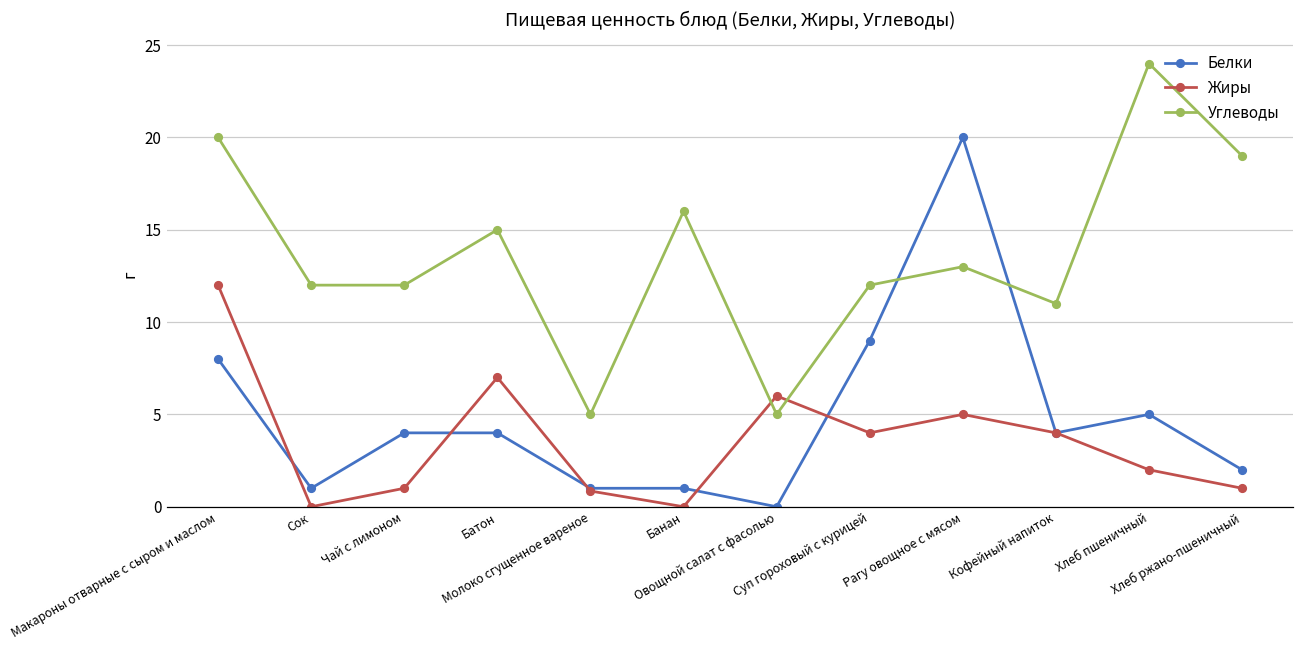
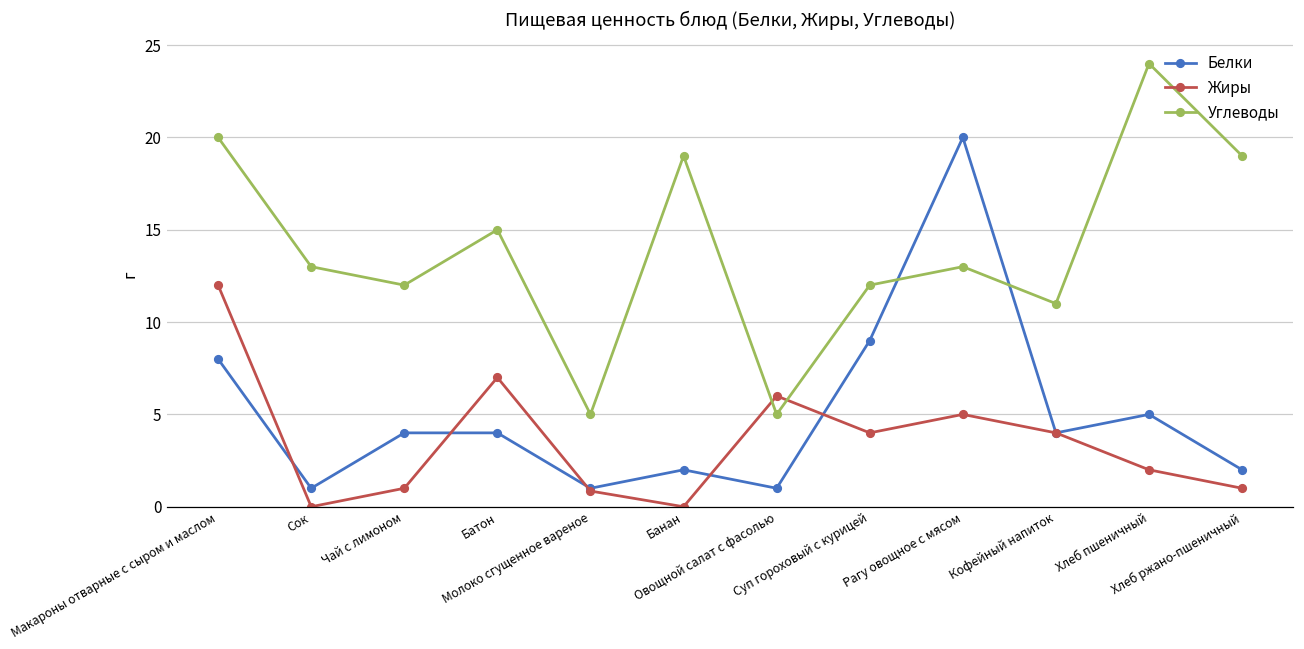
  {
    "Белки": {
      "Макароны отварные с сыром и маслом": 8,
      "Сок": 1,
      "Чай с лимоном": 4,
      "Батон": 4,
-     "Банан": 1,
-     "Овощной салат с фасолью": 0,
+     "Банан": 2,
+     "Овощной салат с фасолью": 1,
      "Суп гороховый с курицей": 9,
      "Рагу овощное с мясом": 20,
      "Хлеб пшеничный": 5,
      "Хлеб ржано-пшеничный": 2
    },
    "Жиры": {
      "Макароны отварные с сыром и маслом": 12,
      "Сок": 0,
      "Чай с лимоном": 1,
      "Батон": 7,
      "Банан": 0,
      "Овощной салат с фасолью": 6,
      "Суп гороховый с курицей": 4,
      "Рагу овощное с мясом": 5,
      "Хлеб пшеничный": 2,
      "Хлеб ржано-пшеничный": 1
    },
    "Углеводы": {
      "Макароны отварные с сыром и маслом": 20,
-     "Сок": 12,
+     "Сок": 13,
      "Чай с лимоном": 12,
      "Батон": 15,
      "Молоко сгущенное вареное": 5,
-     "Банан": 16,
+     "Банан": 19,
      "Овощной салат с фасолью": 5,
      "Суп гороховый с курицей": 12,
      "Рагу овощное с мясом": 13,
      "Кофейный напиток": 11,
      "Хлеб пшеничный": 24,
      "Хлеб ржано-пшеничный": 19
    }
  }
